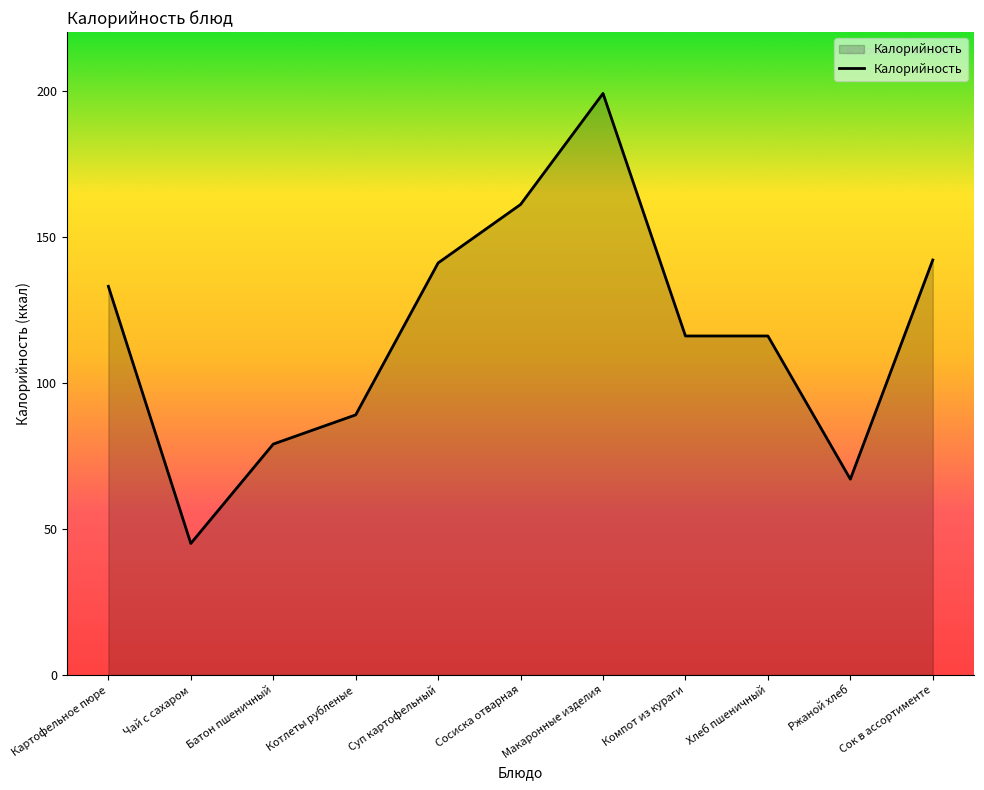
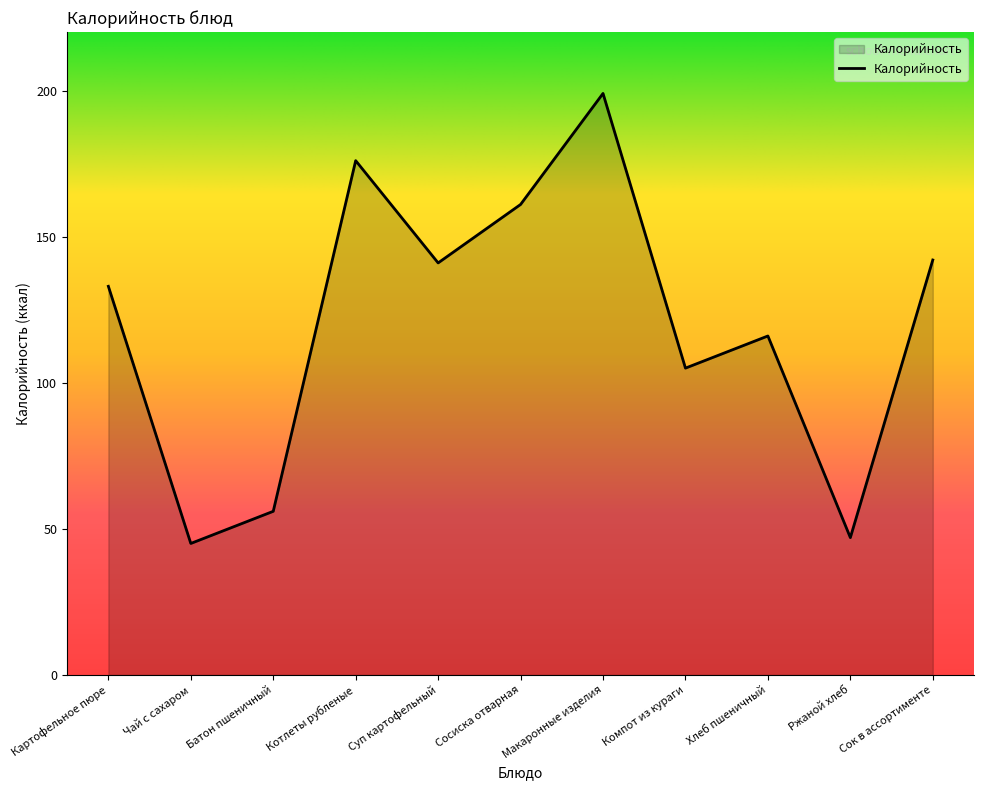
  {
    "Картофельное пюре": 133,
    "Чай с сахаром": 45,
-   "Батон пшеничный": 79,
-   "Котлеты рубленые": 89,
+   "Батон пшеничный": 56,
+   "Котлеты рубленые": 176,
    "Суп картофельный": 141,
    "Сосиска отварная": 161,
    "Макаронные изделия": 199,
-   "Компот из кураги": 116,
+   "Компот из кураги": 105,
    "Хлеб пшеничный": 116,
-   "Ржаной хлеб": 67,
+   "Ржаной хлеб": 47,
    "Сок в ассортименте": 142
  }
